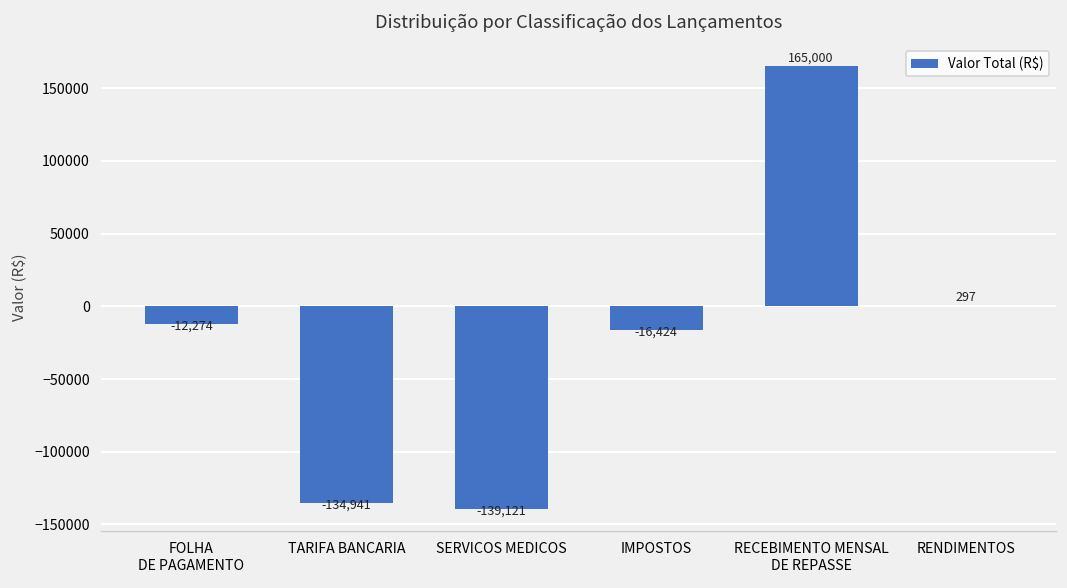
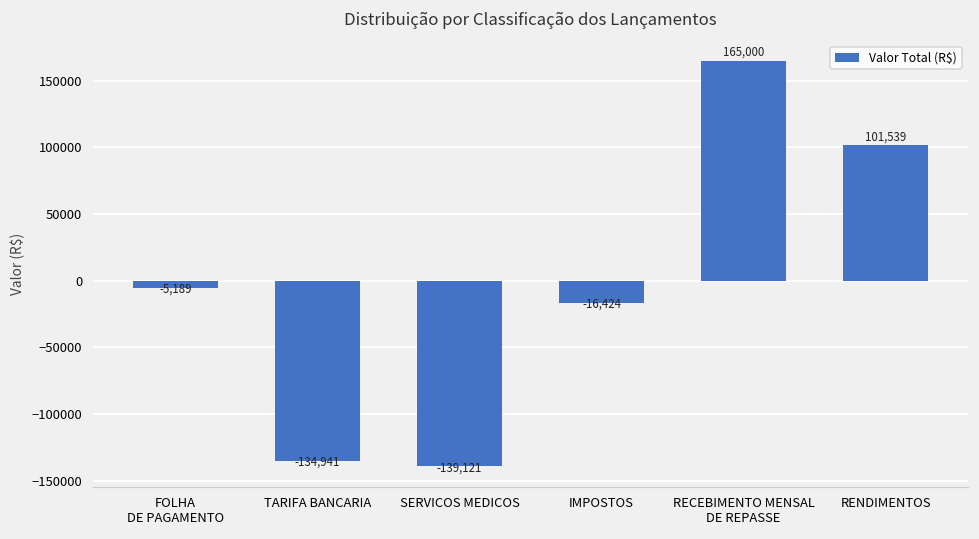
  {
-   "FOLHA DE PAGAMENTO": "-12,274",
+   "FOLHA DE PAGAMENTO": "-5,189",
    "TARIFA BANCARIA": "-134,941",
    "SERVICOS MEDICOS": "-139,121",
    "IMPOSTOS": "-16,424",
    "RECEBIMENTO MENSAL DE REPASSE": "165,000",
-   "RENDIMENTOS": "297"
+   "RENDIMENTOS": "101,539"
  }
